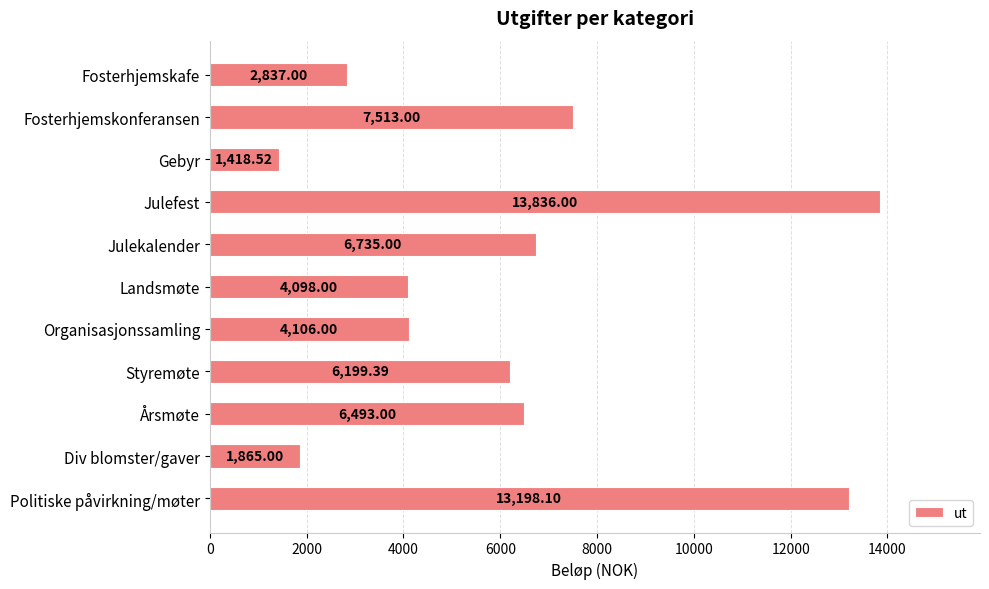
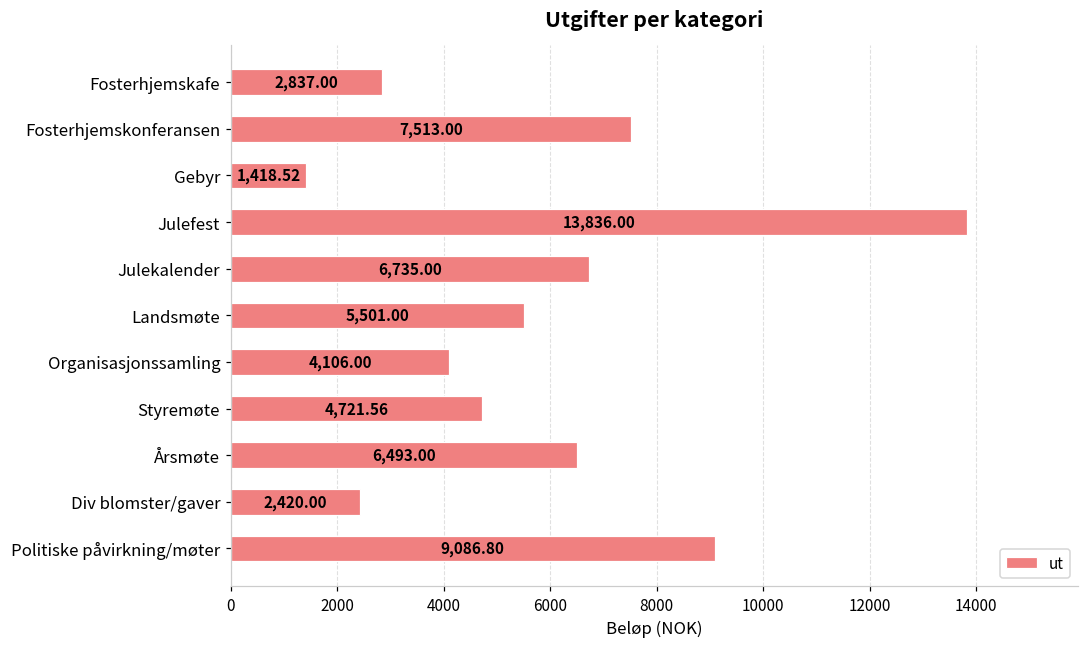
  {
    "Fosterhjemskafe": "2,837.00",
    "Fosterhjemskonferansen": "7,513.00",
    "Gebyr": "1,418.52",
    "Julefest": "13,836.00",
    "Julekalender": "6,735.00",
-   "Landsmøte": "4,098.00",
+   "Landsmøte": "5,501.00",
    "Organisasjonssamling": "4,106.00",
-   "Styremøte": "6,199.39",
+   "Styremøte": "4,721.56",
    "Årsmøte": "6,493.00",
-   "Div blomster/gaver": "1,865.00",
-   "Politiske påvirkning/møter": "13,198.10"
+   "Div blomster/gaver": "2,420.00",
+   "Politiske påvirkning/møter": "9,086.80"
  }
